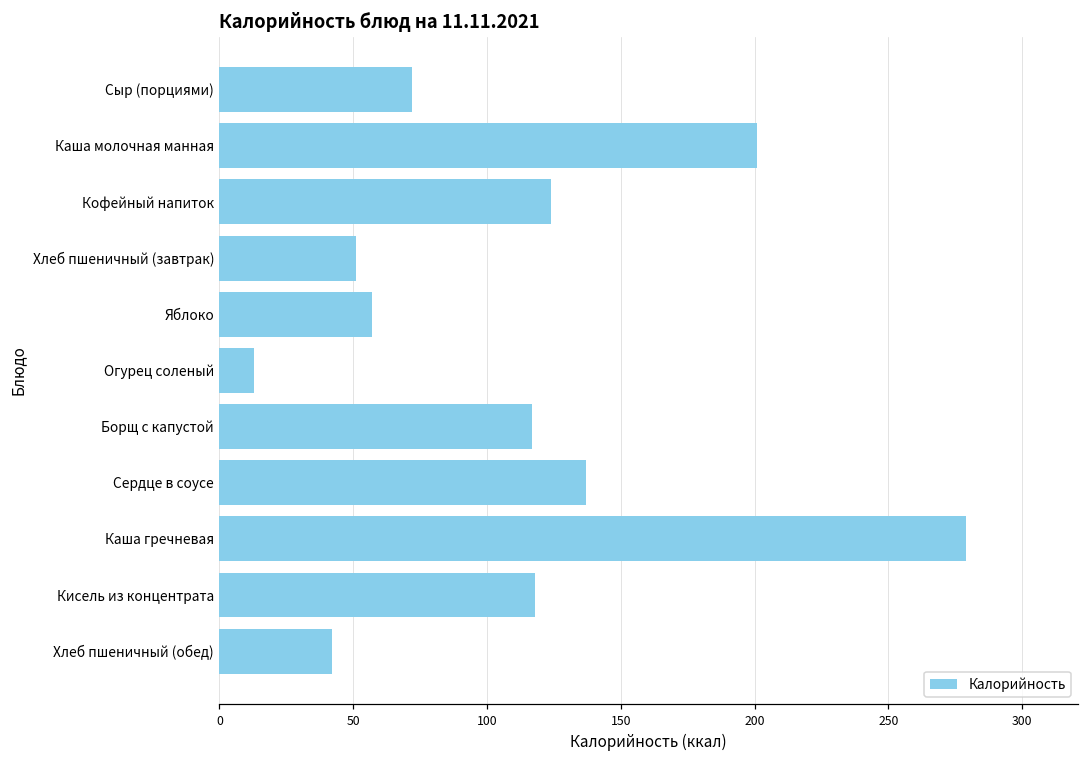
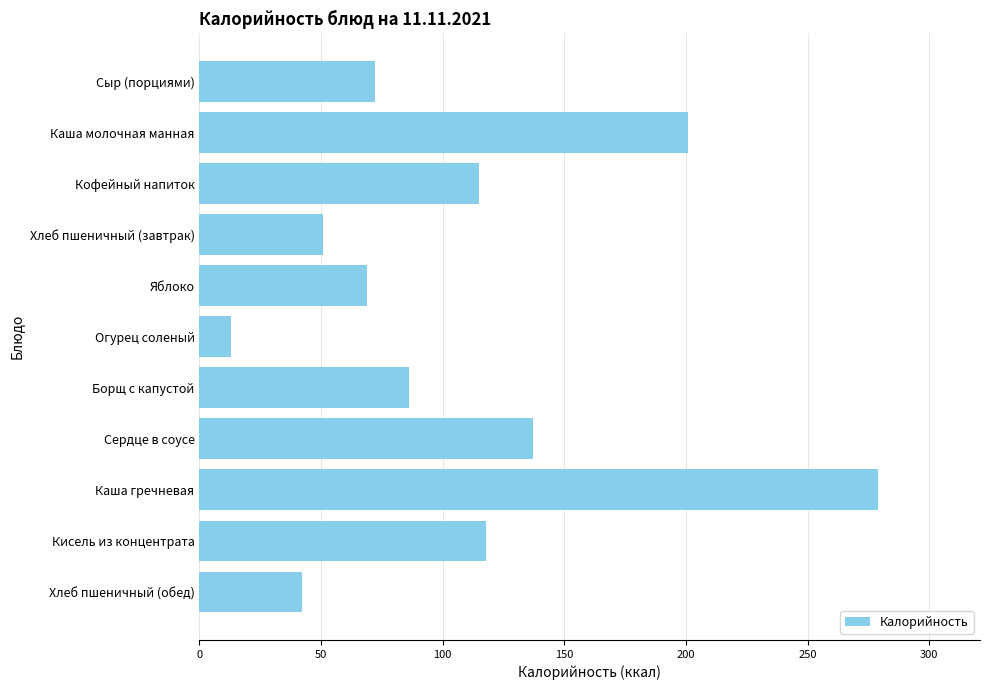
  {
    "Сыр (порциями)": 72,
    "Каша молочная манная": 201,
-   "Кофейный напиток": 124,
+   "Кофейный напиток": 115,
    "Хлеб пшеничный (завтрак)": 51,
-   "Яблоко": 57,
+   "Яблоко": 69,
    "Огурец соленый": 13,
-   "Борщ с капустой": 117,
+   "Борщ с капустой": 86,
    "Сердце в соусе": 137,
    "Каша гречневая": 279,
    "Кисель из концентрата": 118,
    "Хлеб пшеничный (обед)": 42
  }
